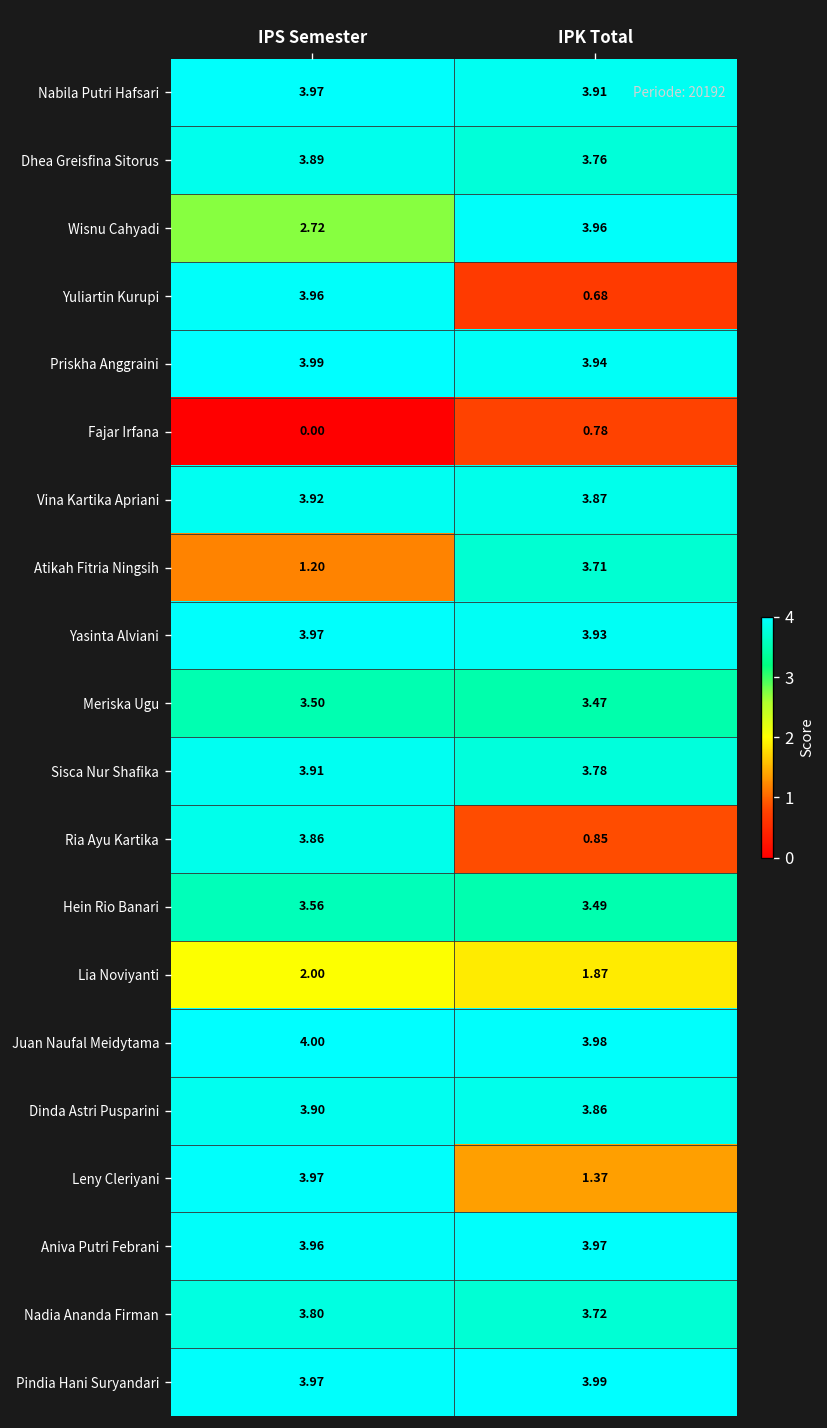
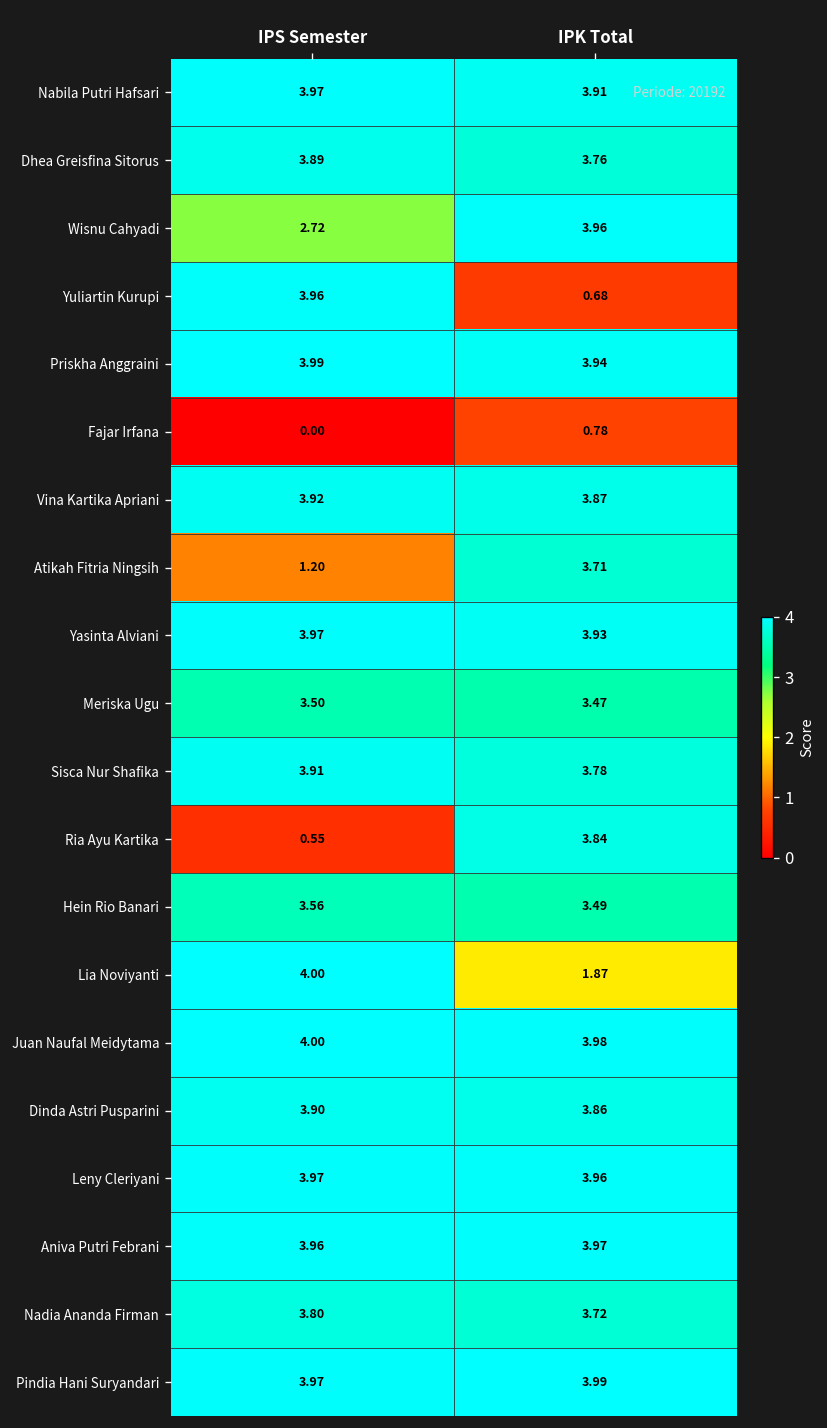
  {
    "Nabila Putri Hafsari": {
      "IPS Semester": 3.97
    },
    "Dhea Greisfina Sitorus": {
      "IPS Semester": 3.89,
      "IPK Total": 3.76
    },
    "Wisnu Cahyadi": {
      "IPS Semester": 2.72,
      "IPK Total": 3.96
    },
    "Yuliartin Kurupi": {
      "IPS Semester": 3.96,
      "IPK Total": 0.68
    },
    "Priskha Anggraini": {
      "IPS Semester": 3.99,
      "IPK Total": 3.94
    },
    "Fajar Irfana": {
      "IPS Semester": 0.00,
      "IPK Total": 0.78
    },
    "Vina Kartika Apriani": {
      "IPS Semester": 3.92,
      "IPK Total": 3.87
    },
    "Atikah Fitria Ningsih": {
      "IPS Semester": 1.20,
      "IPK Total": 3.71
    },
    "Yasinta Alviani": {
      "IPS Semester": 3.97,
      "IPK Total": 3.93
    },
    "Meriska Ugu": {
      "IPS Semester": 3.50,
      "IPK Total": 3.47
    },
    "Sisca Nur Shafika": {
      "IPS Semester": 3.91,
      "IPK Total": 3.78
    },
    "Ria Ayu Kartika": {
-     "IPS Semester": 3.86,
-     "IPK Total": 0.85
+     "IPS Semester": 0.55,
+     "IPK Total": 3.84
    },
    "Hein Rio Banari": {
      "IPS Semester": 3.56,
      "IPK Total": 3.49
    },
    "Lia Noviyanti": {
-     "IPS Semester": 2.00,
+     "IPS Semester": 4.00,
      "IPK Total": 1.87
    },
    "Juan Naufal Meidytama": {
      "IPS Semester": 4.00,
      "IPK Total": 3.98
    },
    "Dinda Astri Pusparini": {
      "IPS Semester": 3.90,
      "IPK Total": 3.86
    },
    "Leny Cleriyani": {
      "IPS Semester": 3.97,
-     "IPK Total": 1.37
+     "IPK Total": 3.96
    },
    "Aniva Putri Febrani": {
      "IPS Semester": 3.96,
      "IPK Total": 3.97
    },
    "Nadia Ananda Firman": {
      "IPS Semester": 3.80,
      "IPK Total": 3.72
    },
    "Pindia Hani Suryandari": {
      "IPS Semester": 3.97,
      "IPK Total": 3.99
    }
  }
